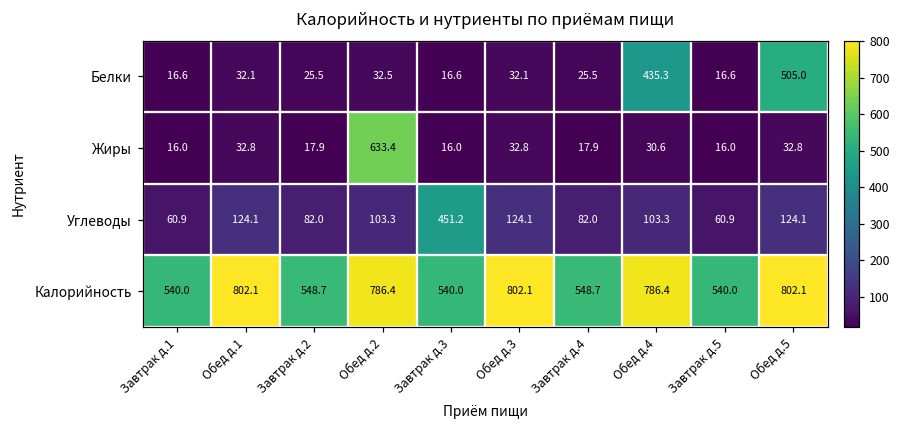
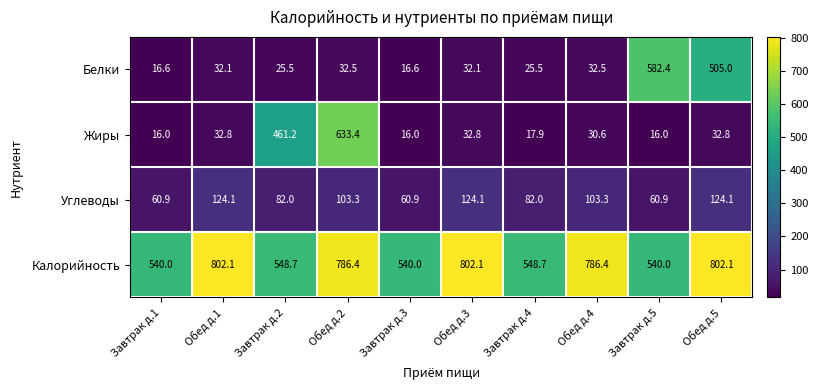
  {
    "Белки": {
      "Завтрак д.1": 16.6,
      "Обед д.1": 32.1,
      "Завтрак д.2": 25.5,
      "Обед д.2": 32.5,
      "Завтрак д.3": 16.6,
      "Обед д.3": 32.1,
      "Завтрак д.4": 25.5,
-     "Обед д.4": 435.3,
-     "Завтрак д.5": 16.6,
+     "Обед д.4": 32.5,
+     "Завтрак д.5": 582.4,
      "Обед д.5": 505.0
    },
    "Жиры": {
      "Завтрак д.1": 16.0,
      "Обед д.1": 32.8,
-     "Завтрак д.2": 17.9,
+     "Завтрак д.2": 461.2,
      "Обед д.2": 633.4,
      "Завтрак д.3": 16.0,
      "Обед д.3": 32.8,
      "Завтрак д.4": 17.9,
      "Обед д.4": 30.6,
      "Завтрак д.5": 16.0,
      "Обед д.5": 32.8
    },
    "Углеводы": {
      "Завтрак д.1": 60.9,
      "Обед д.1": 124.1,
      "Завтрак д.2": 82.0,
      "Обед д.2": 103.3,
-     "Завтрак д.3": 451.2,
+     "Завтрак д.3": 60.9,
      "Обед д.3": 124.1,
      "Завтрак д.4": 82.0,
      "Обед д.4": 103.3,
      "Завтрак д.5": 60.9,
      "Обед д.5": 124.1
    },
    "Калорийность": {
      "Завтрак д.1": 540.0,
      "Обед д.1": 802.1,
      "Завтрак д.2": 548.7,
      "Обед д.2": 786.4,
      "Завтрак д.3": 540.0,
      "Обед д.3": 802.1,
      "Завтрак д.4": 548.7,
      "Обед д.4": 786.4,
      "Завтрак д.5": 540.0,
      "Обед д.5": 802.1
    }
  }
